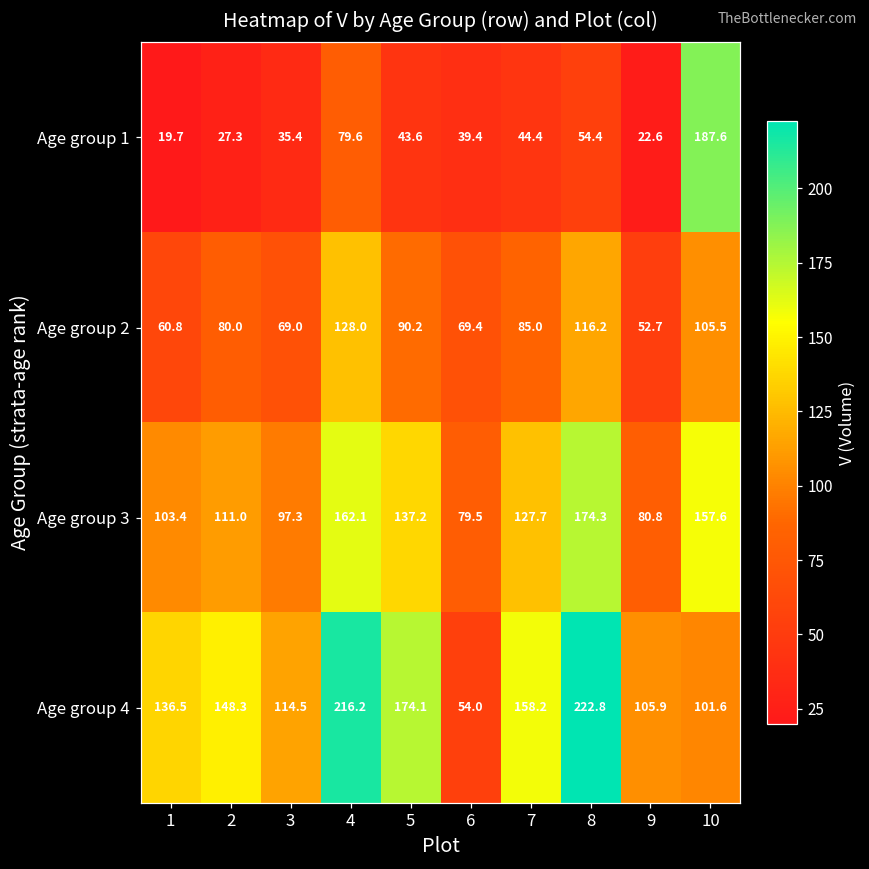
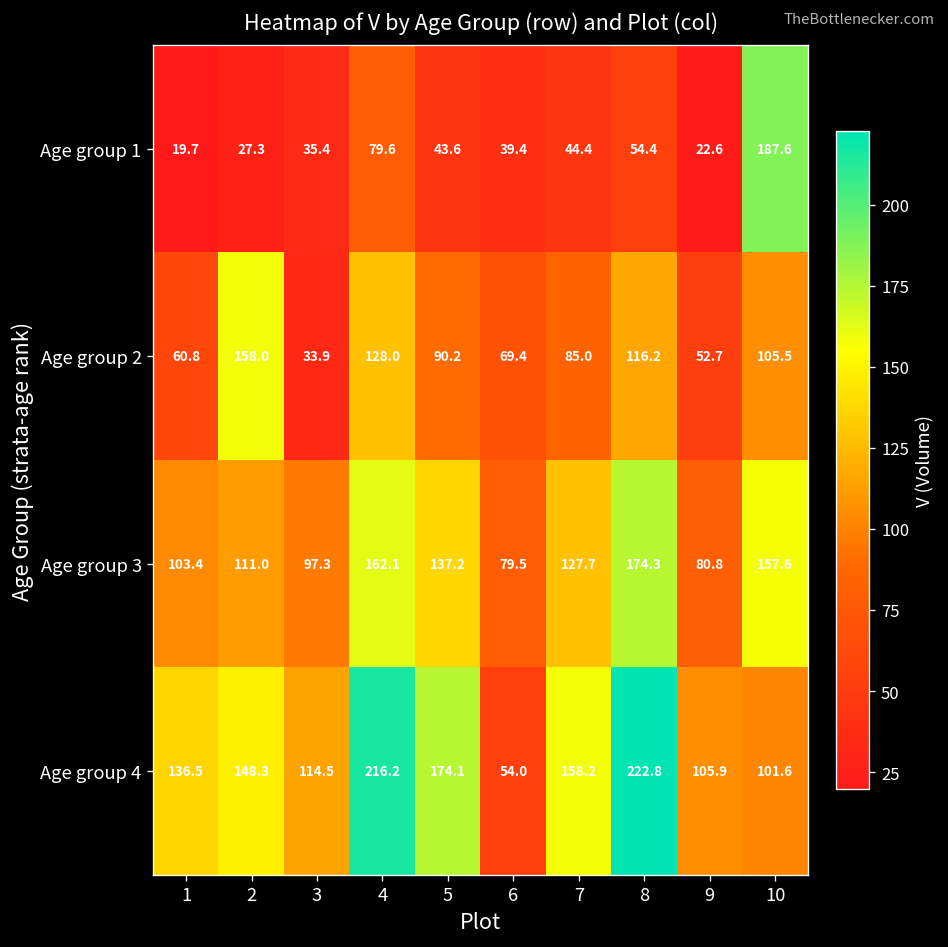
  {
    "Age group 1": {
      "1": 19.7,
      "2": 27.3,
      "3": 35.4,
      "4": 79.6,
      "5": 43.6,
      "6": 39.4,
      "7": 44.4,
      "8": 54.4,
      "9": 22.6,
      "10": 187.6
    },
    "Age group 2": {
      "1": 60.8,
-     "2": 80.0,
-     "3": 69.0,
+     "2": 158.0,
+     "3": 33.9,
      "4": 128.0,
      "5": 90.2,
      "6": 69.4,
      "7": 85.0,
      "8": 116.2,
      "9": 52.7,
      "10": 105.5
    },
    "Age group 3": {
      "1": 103.4,
      "2": 111.0,
      "3": 97.3,
      "4": 162.1,
      "5": 137.2,
      "6": 79.5,
      "7": 127.7,
      "8": 174.3,
      "9": 80.8,
      "10": 157.6
    },
    "Age group 4": {
      "1": 136.5,
      "2": 148.3,
      "3": 114.5,
      "4": 216.2,
      "5": 174.1,
      "6": 54.0,
      "7": 158.2,
      "8": 222.8,
      "9": 105.9,
      "10": 101.6
    }
  }
